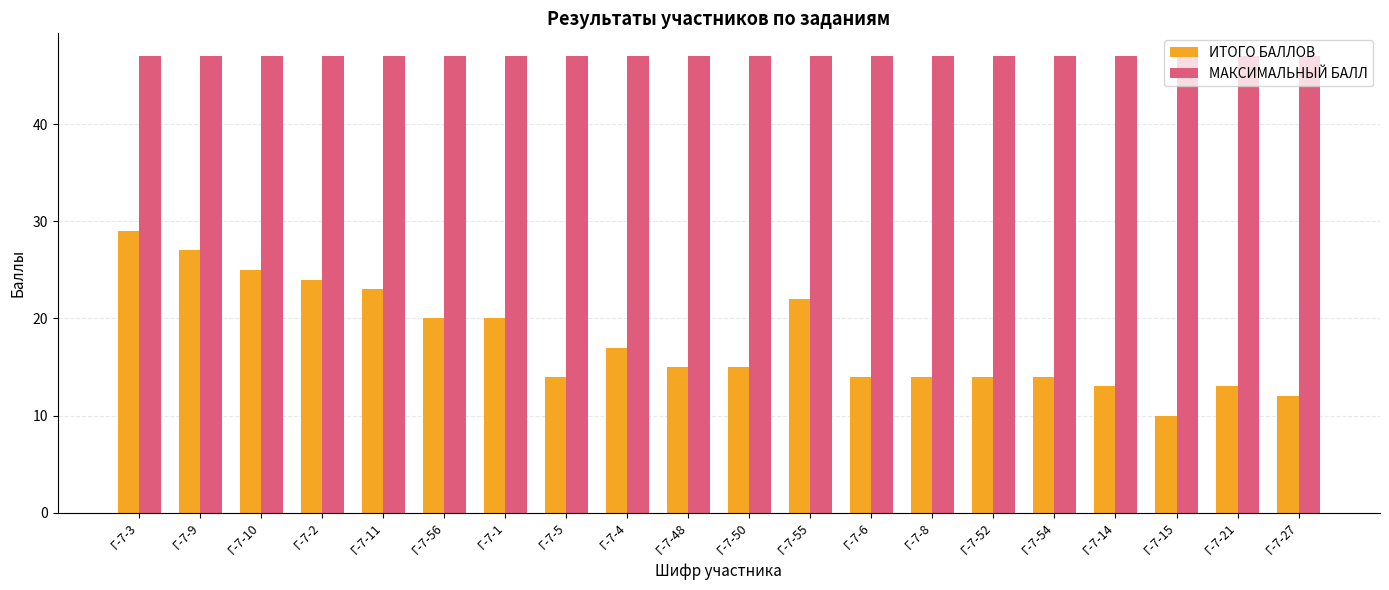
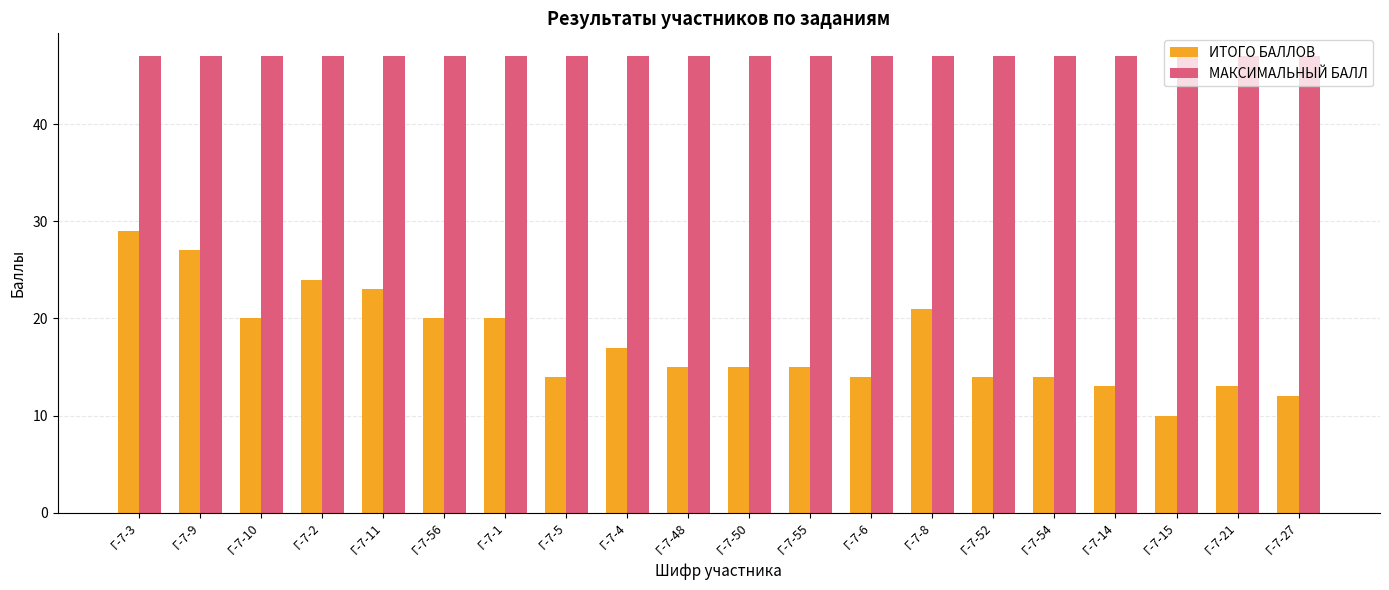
  {
    "ИТОГО БАЛЛОВ": {
      "Г-7-3": 29,
      "Г-7-9": 27,
-     "Г-7-10": 25,
+     "Г-7-10": 20,
      "Г-7-2": 24,
      "Г-7-11": 23,
      "Г-7-56": 20,
      "Г-7-1": 20,
      "Г-7-5": 14,
      "Г-7-4": 17,
      "Г-7-48": 15,
      "Г-7-50": 15,
-     "Г-7-55": 22,
+     "Г-7-55": 15,
      "Г-7-6": 14,
-     "Г-7-8": 14,
+     "Г-7-8": 21,
      "Г-7-52": 14,
      "Г-7-54": 14,
      "Г-7-14": 13,
      "Г-7-15": 10,
      "Г-7-21": 13,
      "Г-7-27": 12
    },
    "МАКСИМАЛЬНЫЙ БАЛЛ": {
      "Г-7-3": 47,
      "Г-7-9": 47,
      "Г-7-10": 47,
      "Г-7-2": 47,
      "Г-7-11": 47,
      "Г-7-56": 47,
      "Г-7-1": 47,
      "Г-7-5": 47,
      "Г-7-4": 47,
      "Г-7-48": 47,
      "Г-7-50": 47,
      "Г-7-55": 47,
      "Г-7-6": 47,
      "Г-7-8": 47,
      "Г-7-52": 47,
      "Г-7-54": 47,
      "Г-7-14": 47
    }
  }
